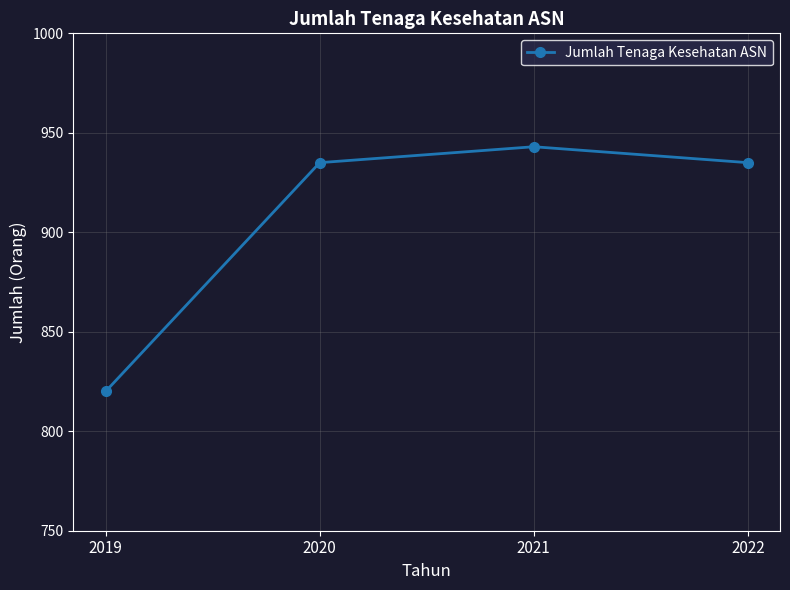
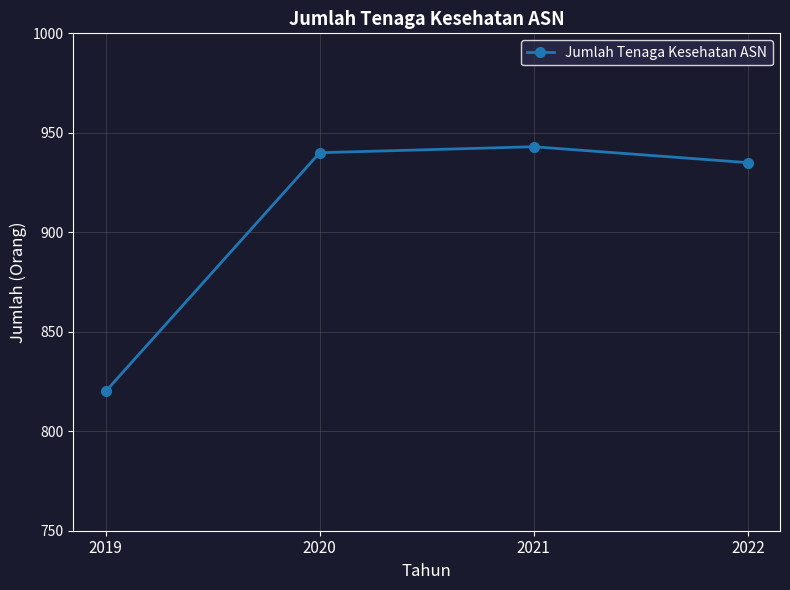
  {
    "2019": 820,
-   "2020": 935,
+   "2020": 940,
    "2021": 943,
    "2022": 935
  }
